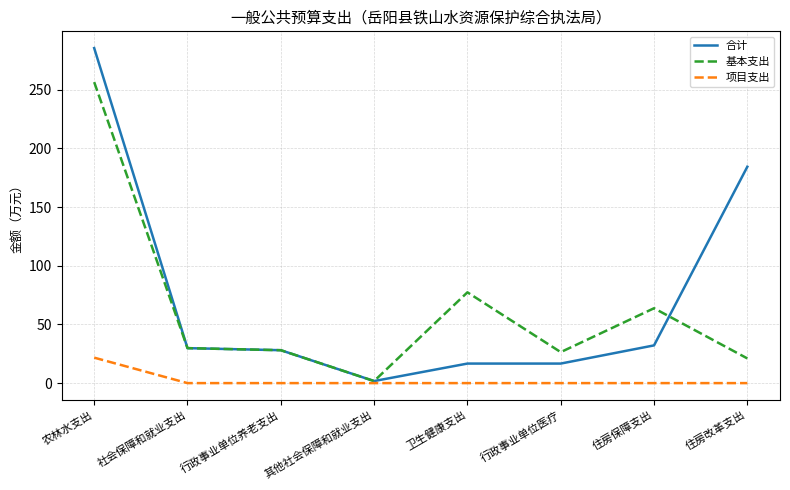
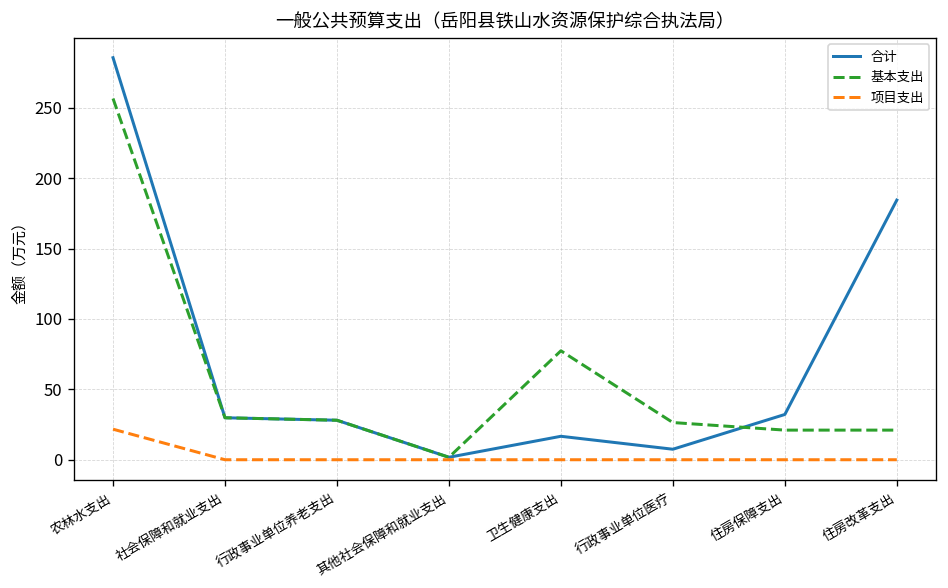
  {
    "合计": {
      "农林水支出": 286,
      "卫生健康支出": 17,
-     "行政事业单位医疗": 17,
+     "行政事业单位医疗": 7,
      "住房保障支出": 32,
      "住房改革支出": 184
    },
    "基本支出": {
      "农林水支出": 257,
      "卫生健康支出": 77,
      "行政事业单位医疗": 26,
-     "住房保障支出": 64,
+     "住房保障支出": 21,
      "住房改革支出": 21
    },
    "项目支出": {
      "农林水支出": 22,
      "社会保障和就业支出": 0,
      "行政事业单位养老支出": 0,
      "卫生健康支出": 0,
      "行政事业单位医疗": 0,
      "住房保障支出": 0,
      "住房改革支出": 0
    }
  }
